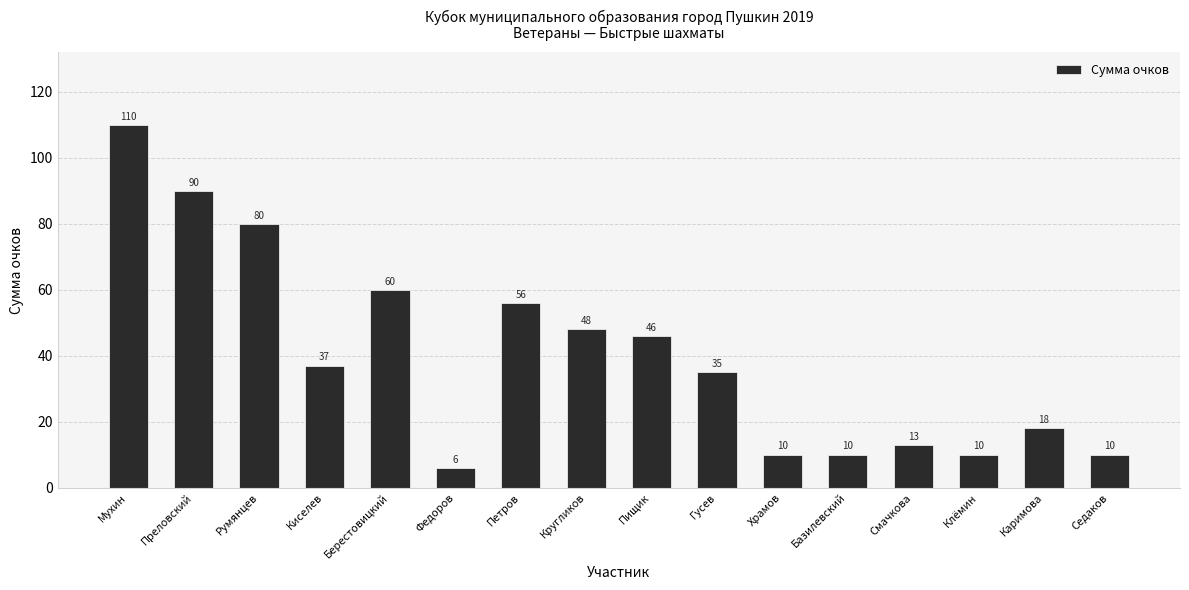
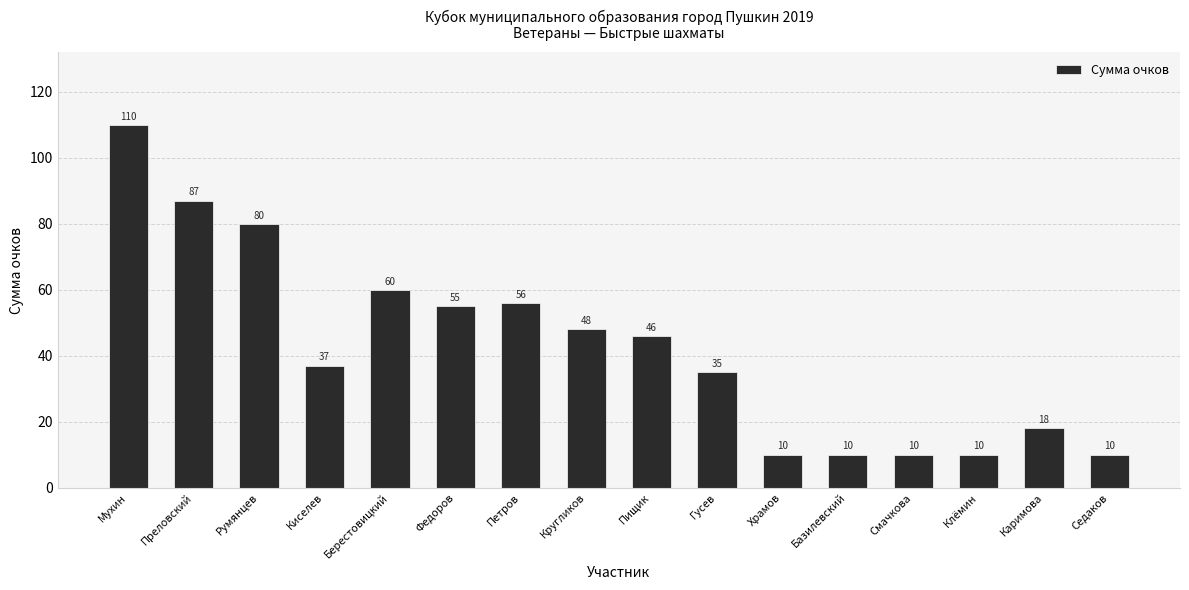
  {
    "Мухин": 110,
-   "Преловский": 90,
+   "Преловский": 87,
    "Румянцев": 80,
    "Киселев": 37,
    "Берестовицкий": 60,
-   "Федоров": 6,
+   "Федоров": 55,
    "Петров": 56,
    "Кругликов": 48,
    "Пищик": 46,
    "Гусев": 35,
    "Храмов": 10,
    "Базилевский": 10,
-   "Смачкова": 13,
+   "Смачкова": 10,
    "Клёмин": 10,
    "Каримова": 18,
    "Седаков": 10
  }
